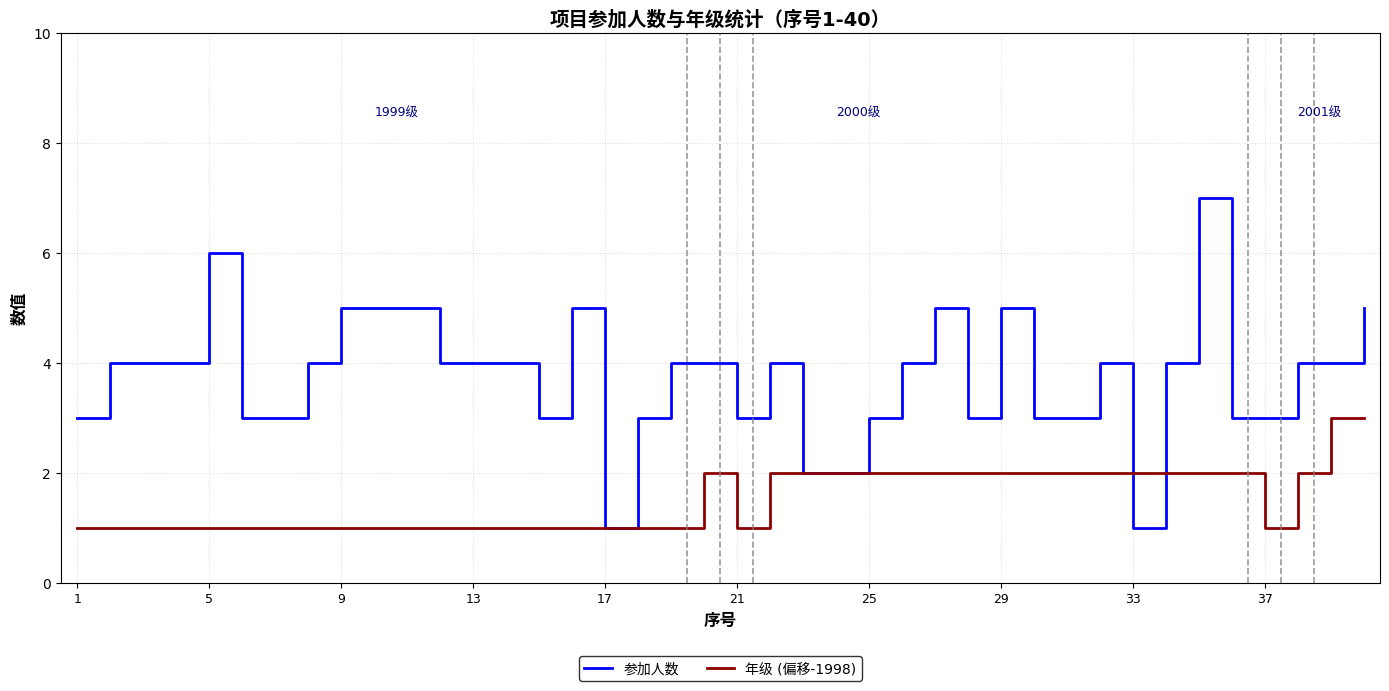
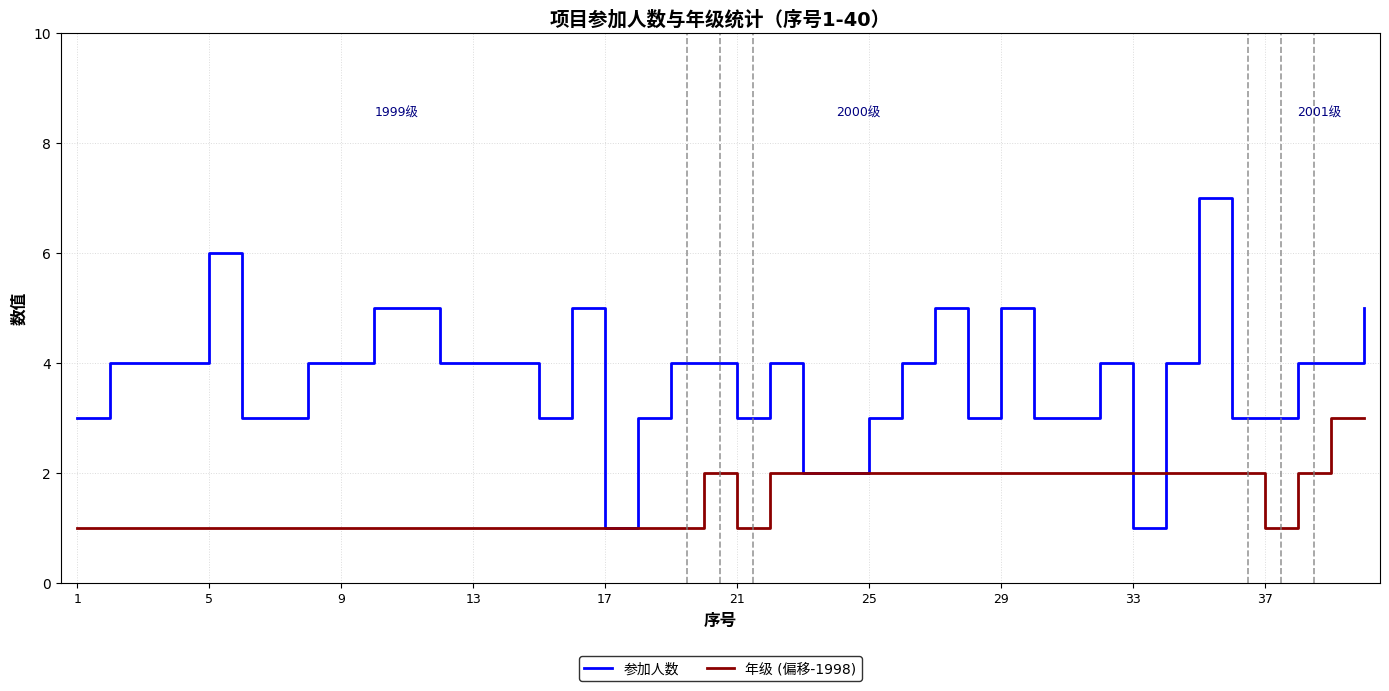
  {
    "参加人数": {
      "1": 3,
      "5": 6,
-     "9": 5,
+     "9": 4,
      "13": 4,
      "21": 3,
      "25": 3,
      "29": 5,
      "33": 1,
      "37": 3
    },
    "年级 (偏移-1998)": {
      "1": 1,
      "5": 1,
      "9": 1,
      "13": 1,
      "21": 1,
      "25": 2,
      "29": 2,
      "33": 2,
      "37": 1
    }
  }
